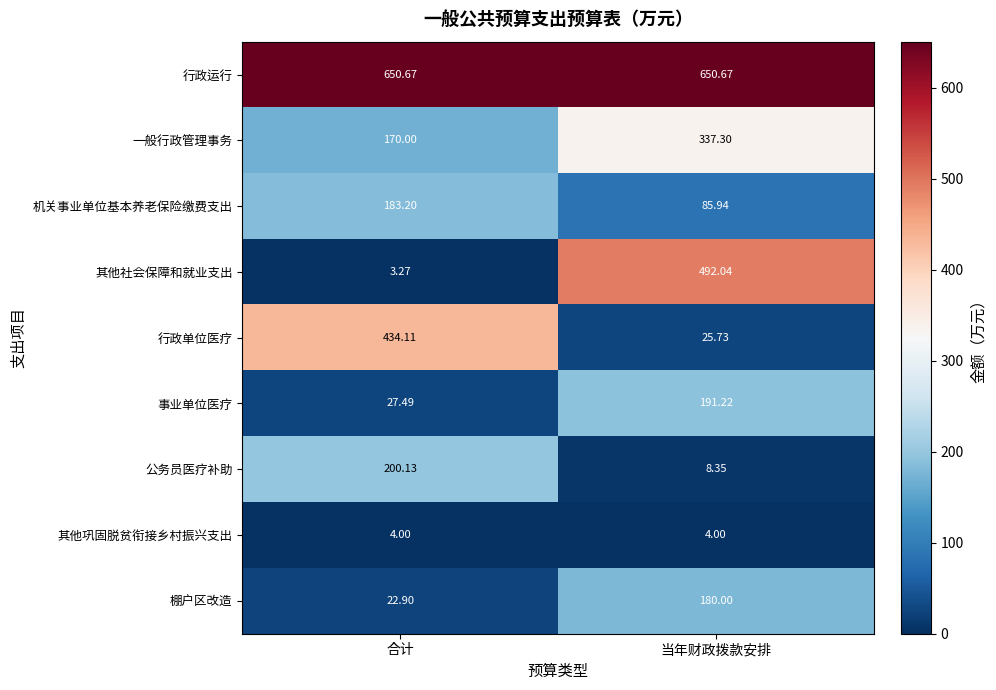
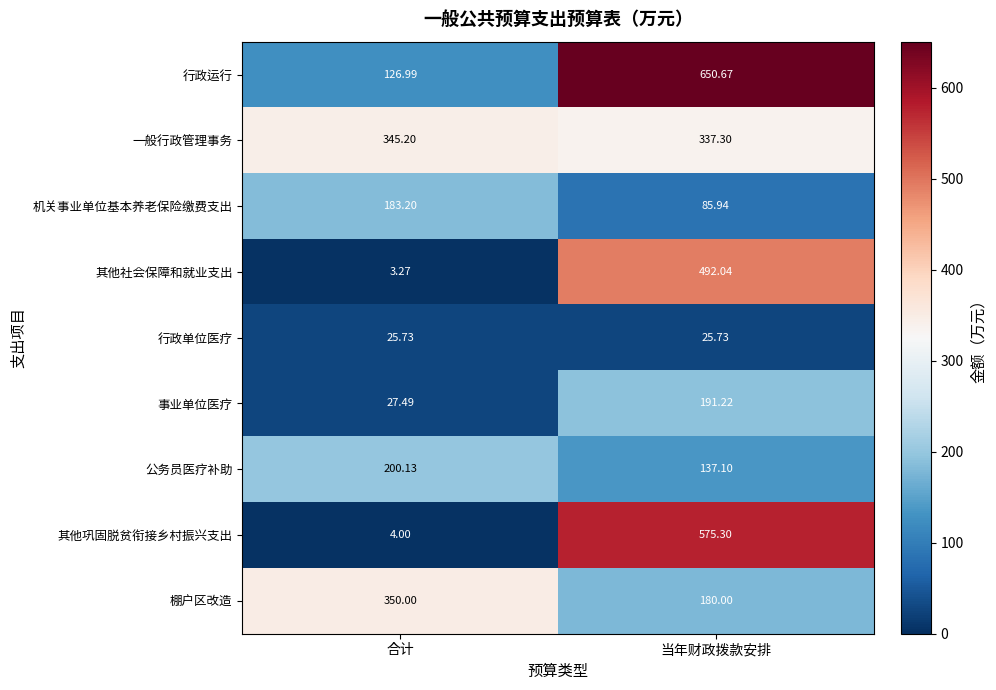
  {
    "行政运行": {
-     "合计": 650.67,
+     "合计": 126.99,
      "当年财政拨款安排": 650.67
    },
    "一般行政管理事务": {
-     "合计": 170.00,
+     "合计": 345.20,
      "当年财政拨款安排": 337.30
    },
    "机关事业单位基本养老保险缴费支出": {
      "合计": 183.20,
      "当年财政拨款安排": 85.94
    },
    "其他社会保障和就业支出": {
      "合计": 3.27,
      "当年财政拨款安排": 492.04
    },
    "行政单位医疗": {
-     "合计": 434.11,
+     "合计": 25.73,
      "当年财政拨款安排": 25.73
    },
    "事业单位医疗": {
      "合计": 27.49,
      "当年财政拨款安排": 191.22
    },
    "公务员医疗补助": {
      "合计": 200.13,
-     "当年财政拨款安排": 8.35
+     "当年财政拨款安排": 137.10
    },
    "其他巩固脱贫衔接乡村振兴支出": {
      "合计": 4.00,
-     "当年财政拨款安排": 4.00
+     "当年财政拨款安排": 575.30
    },
    "棚户区改造": {
-     "合计": 22.90,
+     "合计": 350.00,
      "当年财政拨款安排": 180.00
    }
  }
